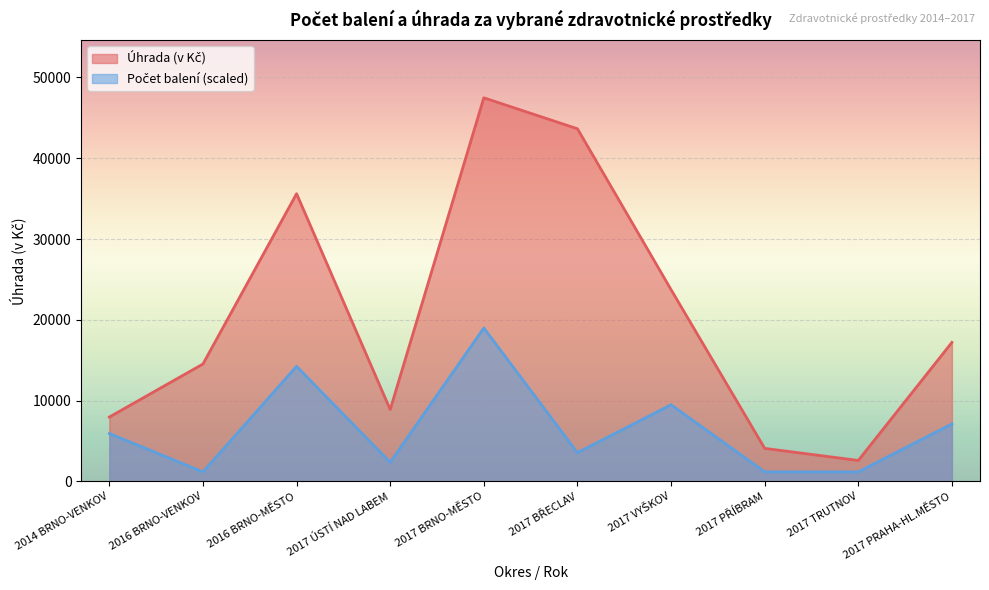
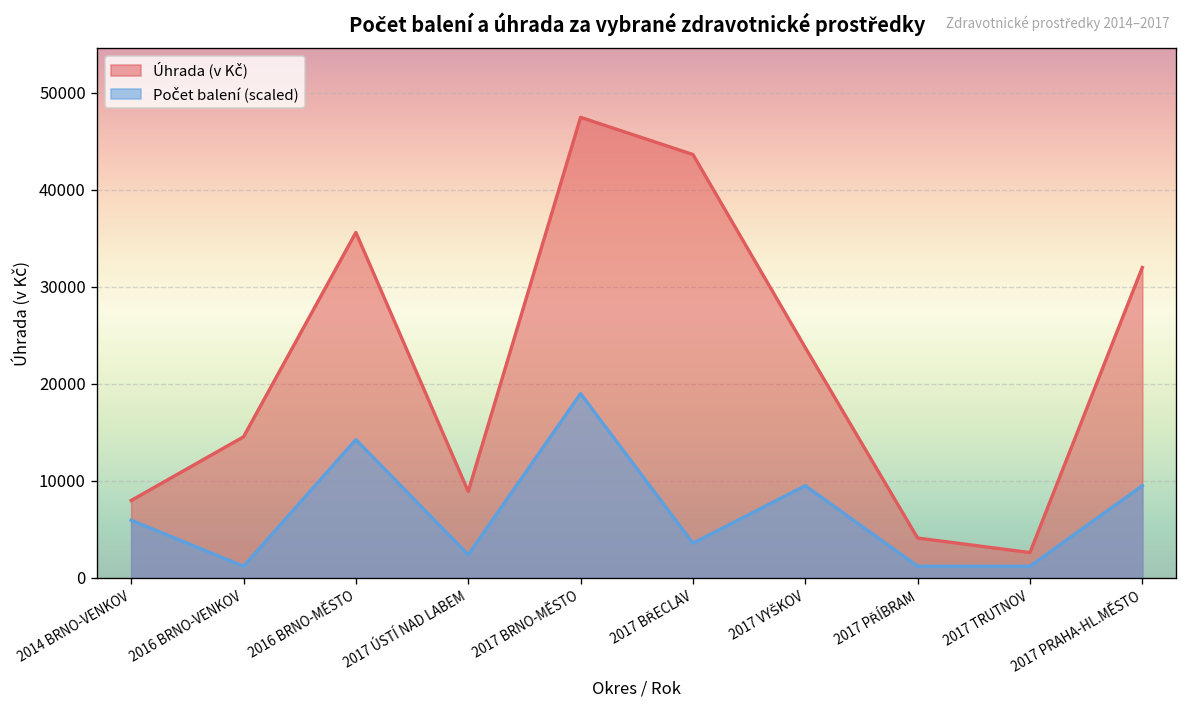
  {
    "Úhrada (v Kč)": {
      "2014 BRNO-VENKOV": 8000,
      "2016 BRNO-VENKOV": 15000,
      "2016 BRNO-MĚSTO": 36000,
      "2017 ÚSTÍ NAD LABEM": 9000,
      "2017 BRNO-MĚSTO": 47000,
      "2017 BŘECLAV": 44000,
      "2017 VYŠKOV": 24000,
      "2017 PŘÍBRAM": 4000,
      "2017 TRUTNOV": 3000,
-     "2017 PRAHA-HL.MĚSTO": 17000
+     "2017 PRAHA-HL.MĚSTO": 32000
    },
    "Počet balení (scaled)": {
      "2014 BRNO-VENKOV": 6000,
      "2016 BRNO-VENKOV": 1000,
      "2016 BRNO-MĚSTO": 14000,
      "2017 ÚSTÍ NAD LABEM": 2000,
      "2017 BRNO-MĚSTO": 19000,
      "2017 BŘECLAV": 4000,
      "2017 VYŠKOV": 9000,
      "2017 PŘÍBRAM": 1000,
      "2017 TRUTNOV": 1000,
-     "2017 PRAHA-HL.MĚSTO": 7000
+     "2017 PRAHA-HL.MĚSTO": 9000
    }
  }
